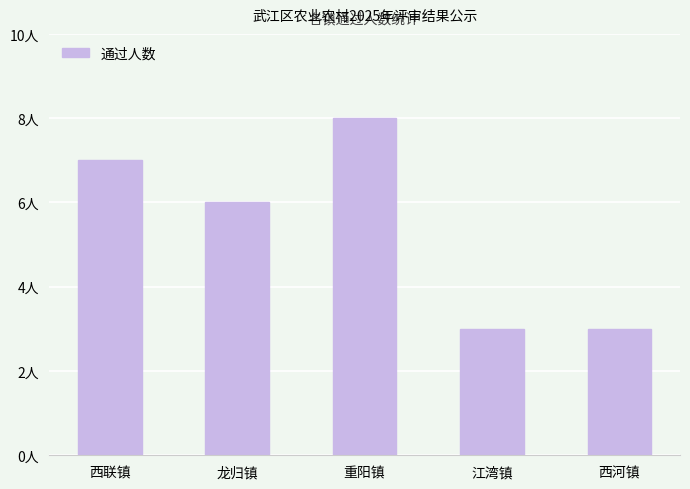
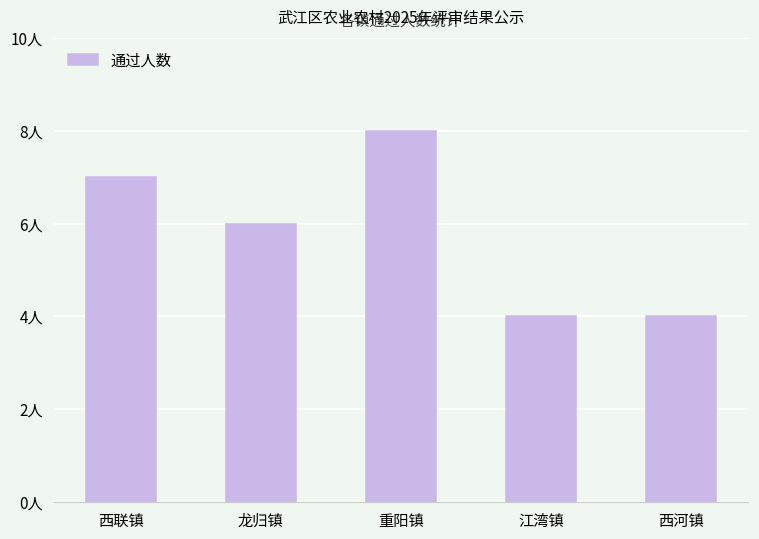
  {
    "西联镇": "7人",
    "龙归镇": "6人",
    "重阳镇": "8人",
-   "江湾镇": "3人",
-   "西河镇": "3人"
+   "江湾镇": "4人",
+   "西河镇": "4人"
  }
